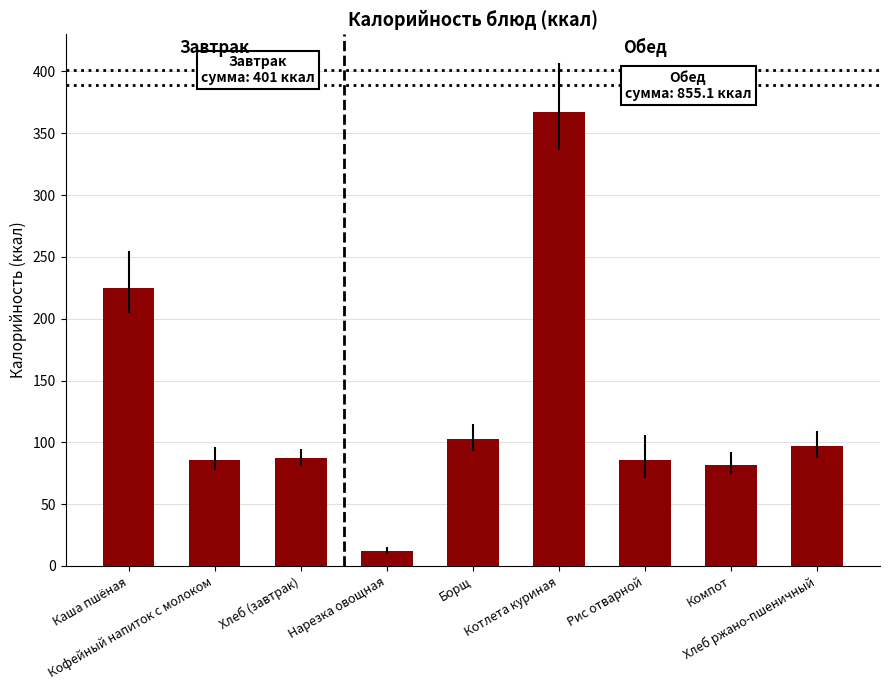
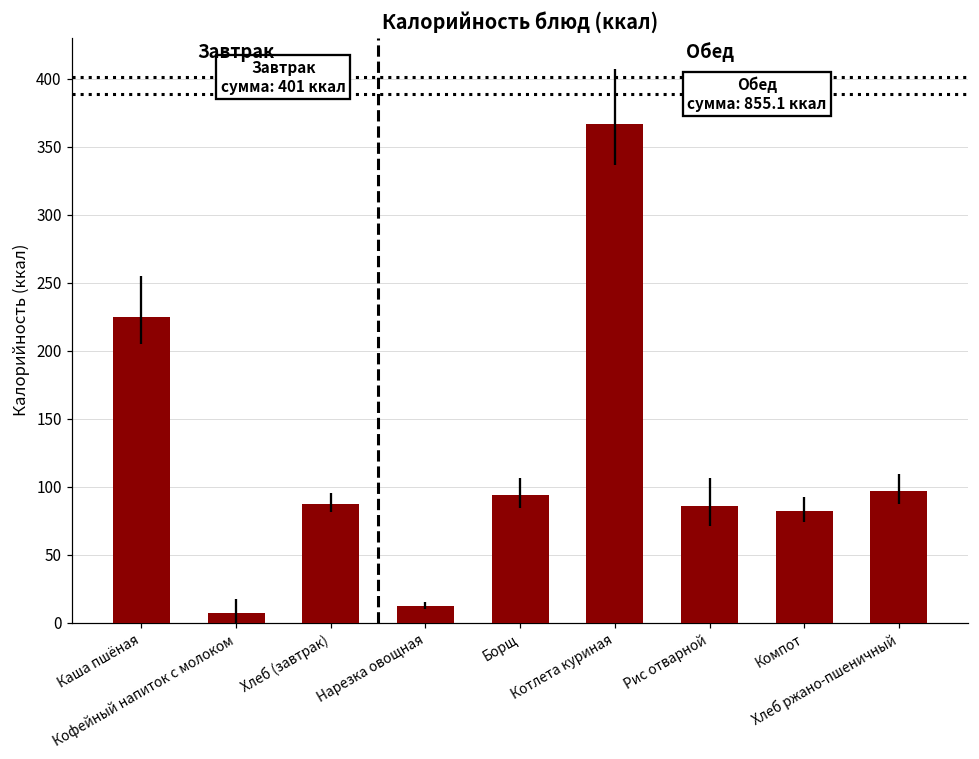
  {
    "Каша пшёная": 225,
-   "Кофейный напиток с молоком": 86,
+   "Кофейный напиток с молоком": 7,
    "Хлеб (завтрак)": 87,
    "Нарезка овощная": 12,
-   "Борщ": 103,
+   "Борщ": 94,
    "Котлета куриная": 367,
    "Рис отварной": 86,
    "Компот": 82,
    "Хлеб ржано-пшеничный": 97
  }
